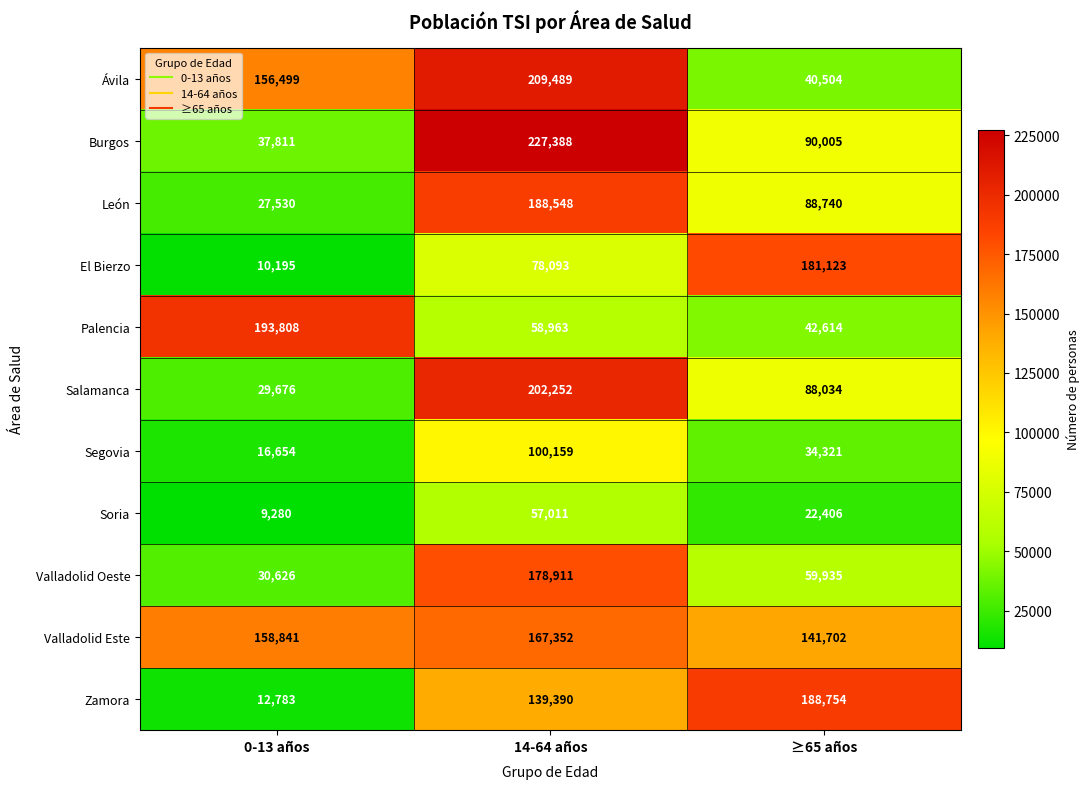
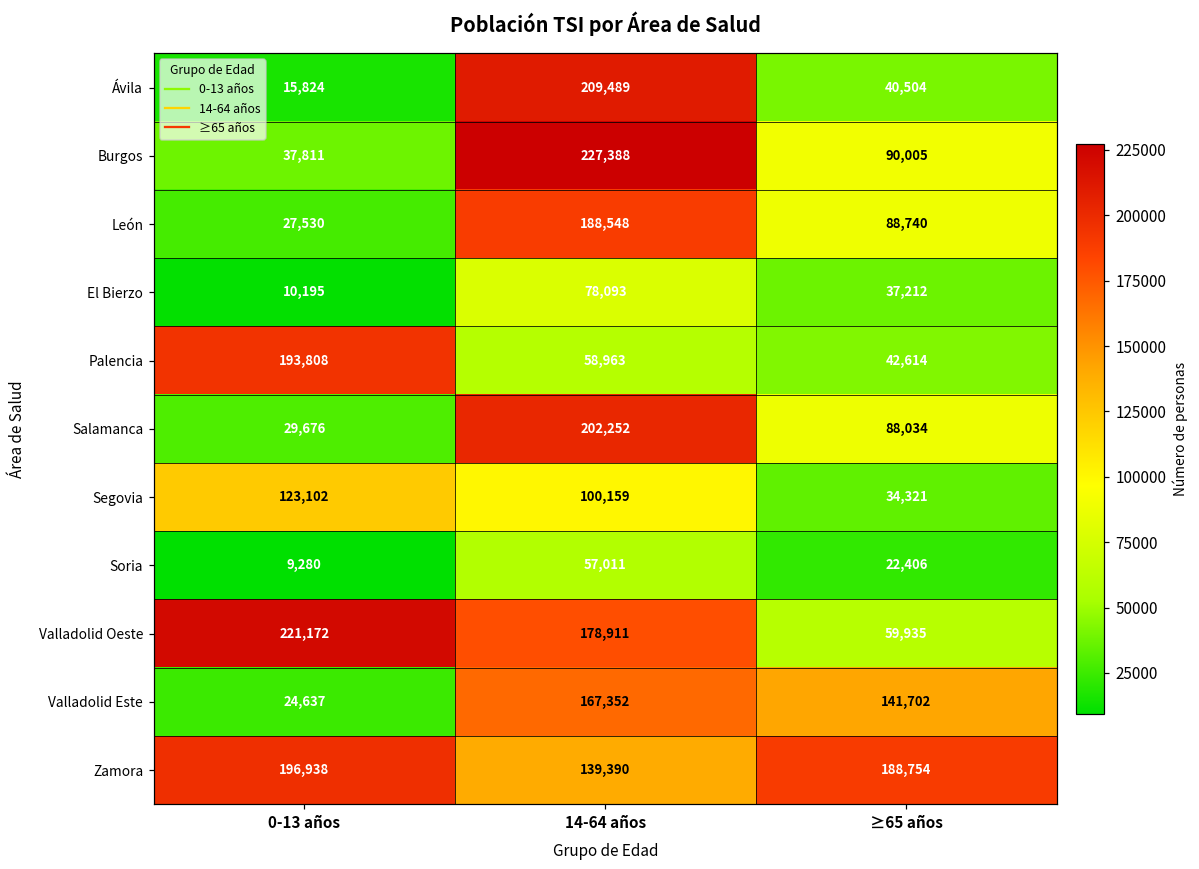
  {
    "Ávila": {
-     "0-13 años": "156,499",
+     "0-13 años": "15,824",
      "14-64 años": "209,489",
      "≥65 años": "40,504"
    },
    "Burgos": {
      "0-13 años": "37,811",
      "14-64 años": "227,388",
      "≥65 años": "90,005"
    },
    "León": {
      "0-13 años": "27,530",
      "14-64 años": "188,548",
      "≥65 años": "88,740"
    },
    "El Bierzo": {
      "0-13 años": "10,195",
      "14-64 años": "78,093",
-     "≥65 años": "181,123"
+     "≥65 años": "37,212"
    },
    "Palencia": {
      "0-13 años": "193,808",
      "14-64 años": "58,963",
      "≥65 años": "42,614"
    },
    "Salamanca": {
      "0-13 años": "29,676",
      "14-64 años": "202,252",
      "≥65 años": "88,034"
    },
    "Segovia": {
-     "0-13 años": "16,654",
+     "0-13 años": "123,102",
      "14-64 años": "100,159",
      "≥65 años": "34,321"
    },
    "Soria": {
      "0-13 años": "9,280",
      "14-64 años": "57,011",
      "≥65 años": "22,406"
    },
    "Valladolid Oeste": {
-     "0-13 años": "30,626",
+     "0-13 años": "221,172",
      "14-64 años": "178,911",
      "≥65 años": "59,935"
    },
    "Valladolid Este": {
-     "0-13 años": "158,841",
+     "0-13 años": "24,637",
      "14-64 años": "167,352",
      "≥65 años": "141,702"
    },
    "Zamora": {
-     "0-13 años": "12,783",
+     "0-13 años": "196,938",
      "14-64 años": "139,390",
      "≥65 años": "188,754"
    }
  }
